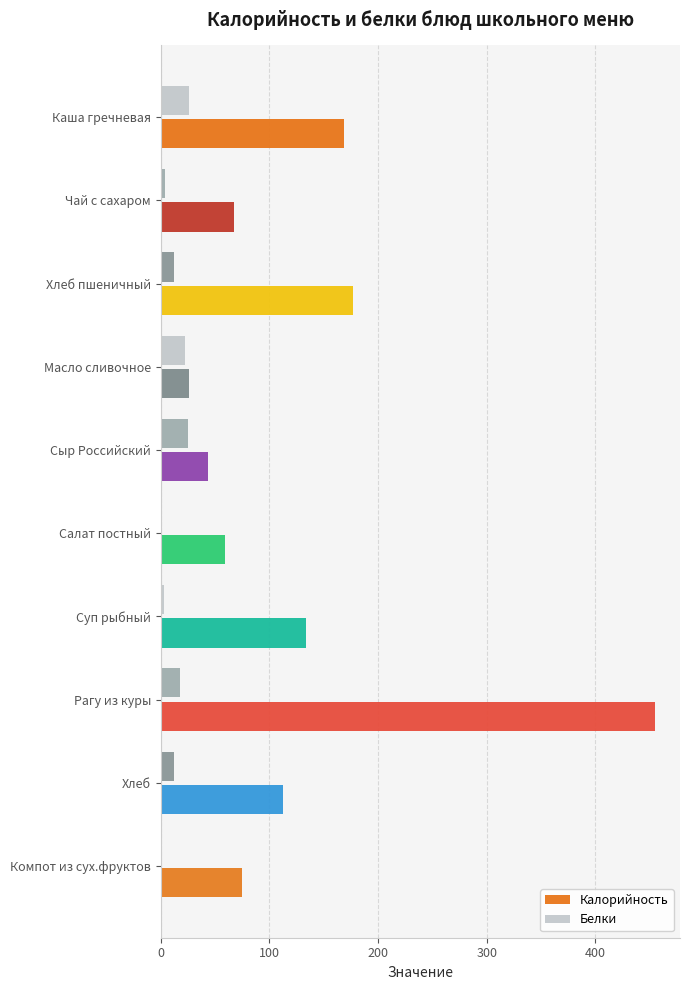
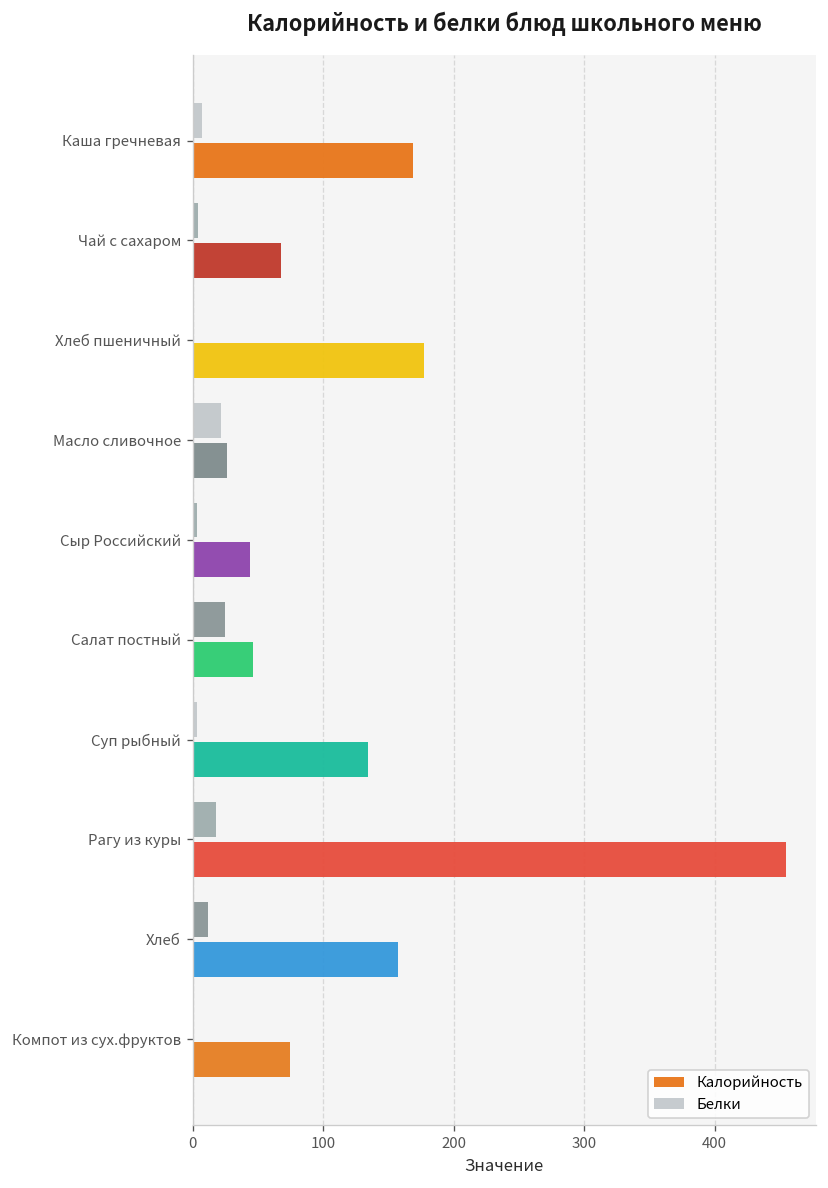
  {
    "Калорийность": {
      "Каша гречневая": 169,
      "Чай с сахаром": 68,
      "Хлеб пшеничный": 177,
      "Масло сливочное": 26,
      "Сыр Российский": 44,
-     "Салат постный": 60,
+     "Салат постный": 46,
      "Суп рыбный": 134,
      "Рагу из куры": 455,
-     "Хлеб": 112,
+     "Хлеб": 158,
      "Компот из сух.фруктов": 75
    },
    "Белки": {
-     "Каша гречневая": 27,
+     "Каша гречневая": 7,
      "Чай с сахаром": 4,
-     "Хлеб пшеничный": 12,
+     "Хлеб пшеничный": 1,
      "Масло сливочное": 22,
-     "Сыр Российский": 25,
-     "Салат постный": 1,
+     "Сыр Российский": 3,
+     "Салат постный": 25,
      "Суп рыбный": 3,
      "Рагу из куры": 18,
      "Хлеб": 12
    }
  }
